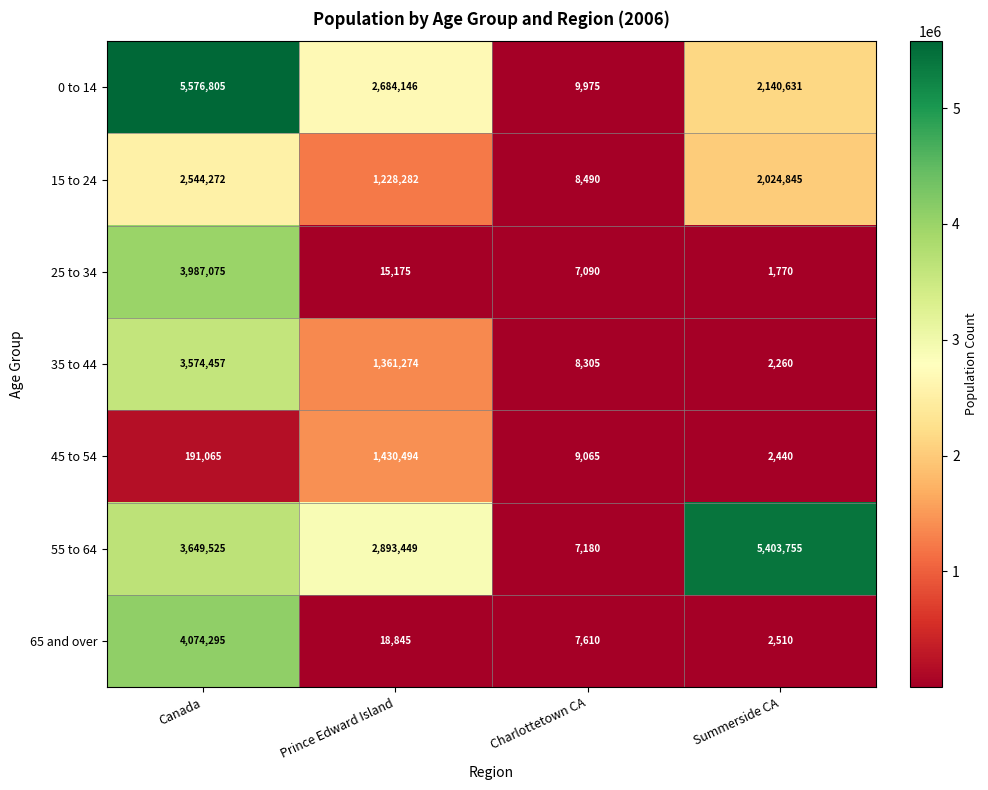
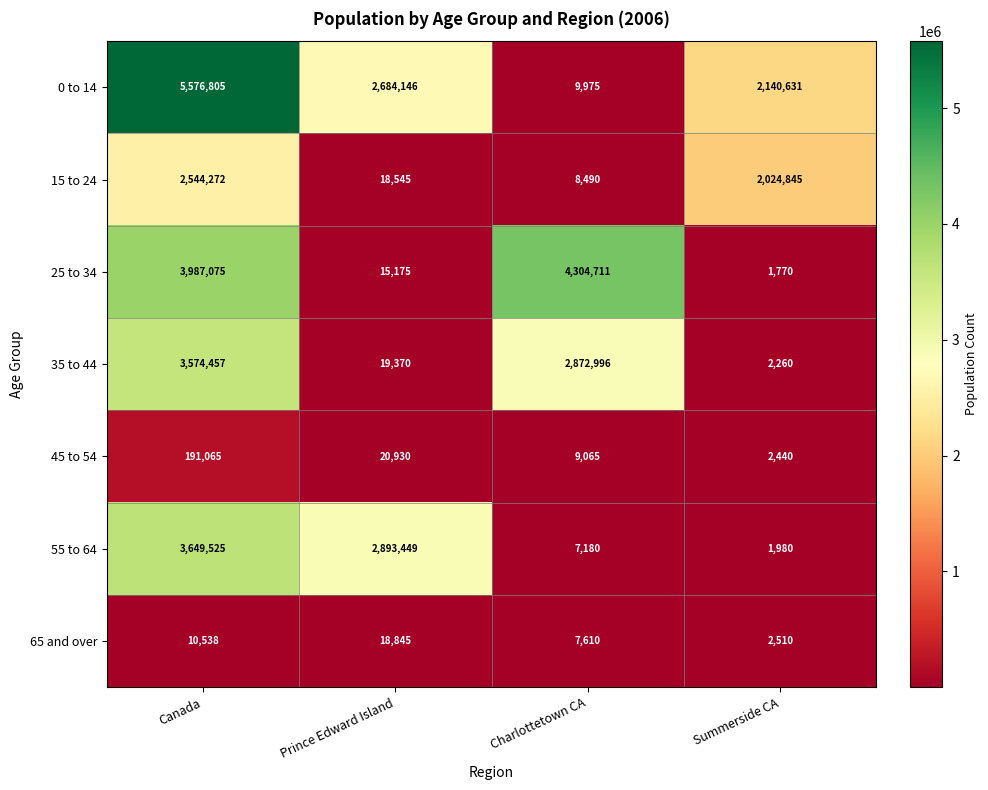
  {
    "0 to 14": {
      "Canada": "5,576,805",
      "Prince Edward Island": "2,684,146",
      "Charlottetown CA": "9,975",
      "Summerside CA": "2,140,631"
    },
    "15 to 24": {
      "Canada": "2,544,272",
-     "Prince Edward Island": "1,228,282",
+     "Prince Edward Island": "18,545",
      "Charlottetown CA": "8,490",
      "Summerside CA": "2,024,845"
    },
    "25 to 34": {
      "Canada": "3,987,075",
      "Prince Edward Island": "15,175",
-     "Charlottetown CA": "7,090",
+     "Charlottetown CA": "4,304,711",
      "Summerside CA": "1,770"
    },
    "35 to 44": {
      "Canada": "3,574,457",
-     "Prince Edward Island": "1,361,274",
-     "Charlottetown CA": "8,305",
+     "Prince Edward Island": "19,370",
+     "Charlottetown CA": "2,872,996",
      "Summerside CA": "2,260"
    },
    "45 to 54": {
      "Canada": "191,065",
-     "Prince Edward Island": "1,430,494",
+     "Prince Edward Island": "20,930",
      "Charlottetown CA": "9,065",
      "Summerside CA": "2,440"
    },
    "55 to 64": {
      "Canada": "3,649,525",
      "Prince Edward Island": "2,893,449",
      "Charlottetown CA": "7,180",
-     "Summerside CA": "5,403,755"
+     "Summerside CA": "1,980"
    },
    "65 and over": {
-     "Canada": "4,074,295",
+     "Canada": "10,538",
      "Prince Edward Island": "18,845",
      "Charlottetown CA": "7,610",
      "Summerside CA": "2,510"
    }
  }
